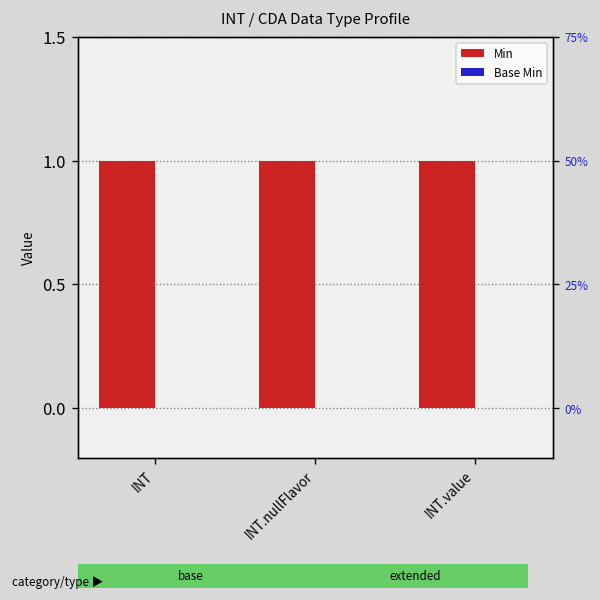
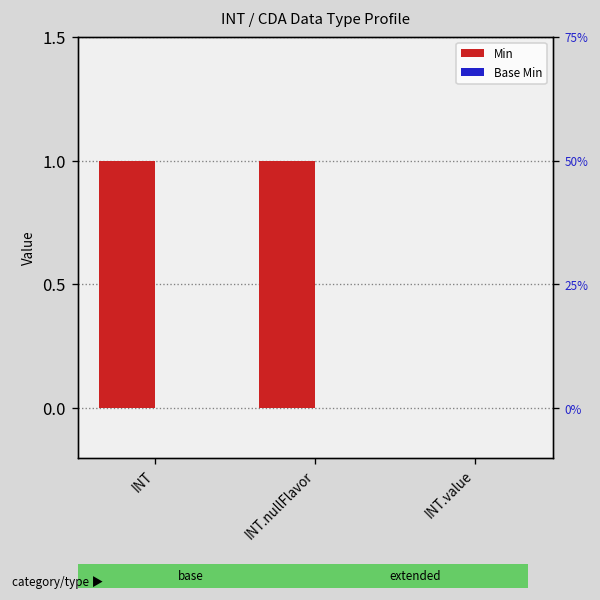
  {
    "Min": {
      "INT": 1,
      "INT.nullFlavor": 1,
-     "INT.value": 1
+     "INT.value": 0
    },
    "Base Min": {
      "INT": 0,
      "INT.nullFlavor": 0,
      "INT.value": 0
    }
  }
